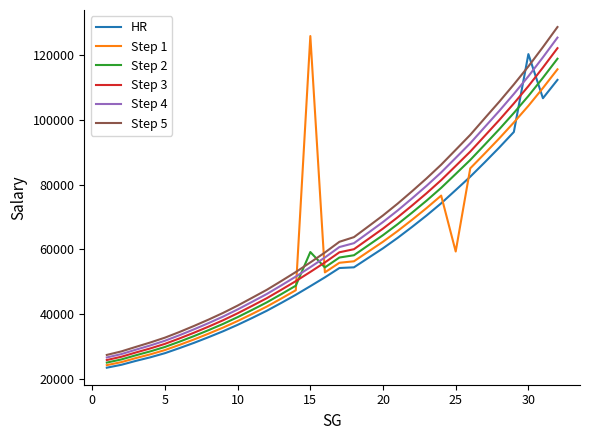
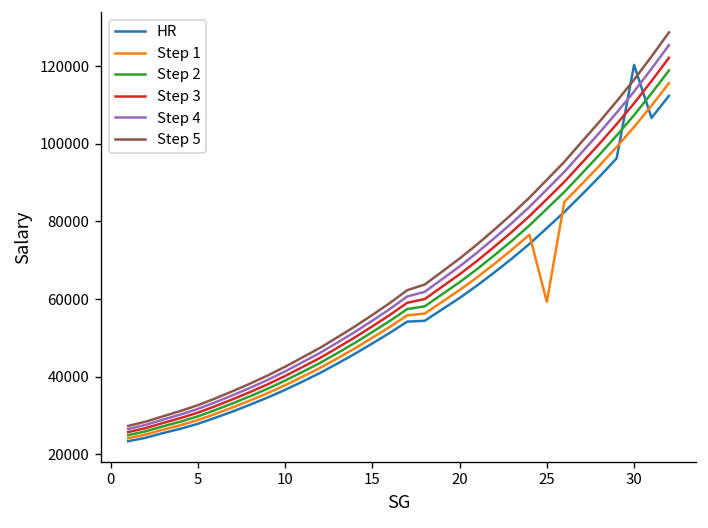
  {
    "HR": {
      "5": 28000,
      "10": 37000,
      "15": 49000,
      "20": 60000,
      "25": 78000,
      "30": 120000
    },
    "Step 1": {
      "5": 29000,
      "10": 38000,
-     "15": 126000,
+     "15": 50000,
      "20": 62000,
      "25": 59000,
      "30": 104000
    },
    "Step 2": {
      "5": 30000,
      "10": 39000,
-     "15": 59000,
+     "15": 52000,
      "20": 64000,
      "25": 83000,
      "30": 107000
    },
    "Step 3": {
      "5": 31000,
      "10": 40000,
      "15": 53000,
      "20": 66000,
      "25": 86000,
      "30": 110000
    },
    "Step 4": {
      "5": 32000,
      "10": 41000,
      "15": 54000,
      "20": 68000,
      "25": 88000,
      "30": 113000
    },
    "Step 5": {
      "5": 33000,
      "10": 43000,
      "15": 56000,
      "20": 70000,
      "25": 91000,
      "30": 116000
    }
  }
